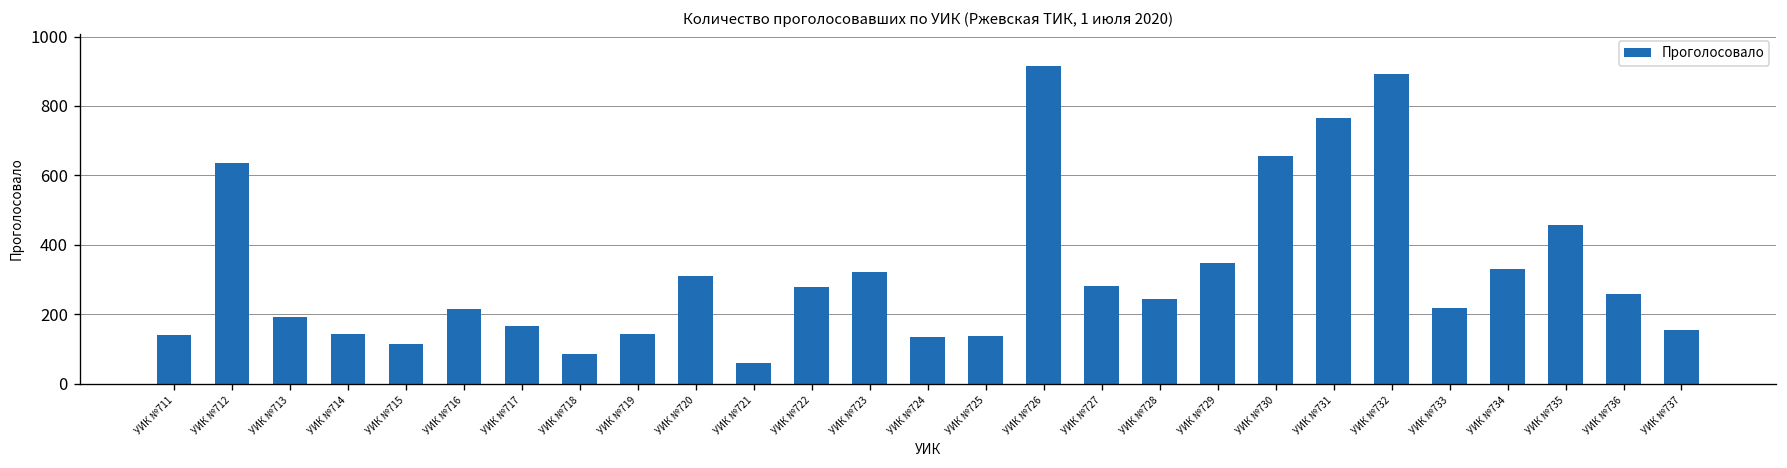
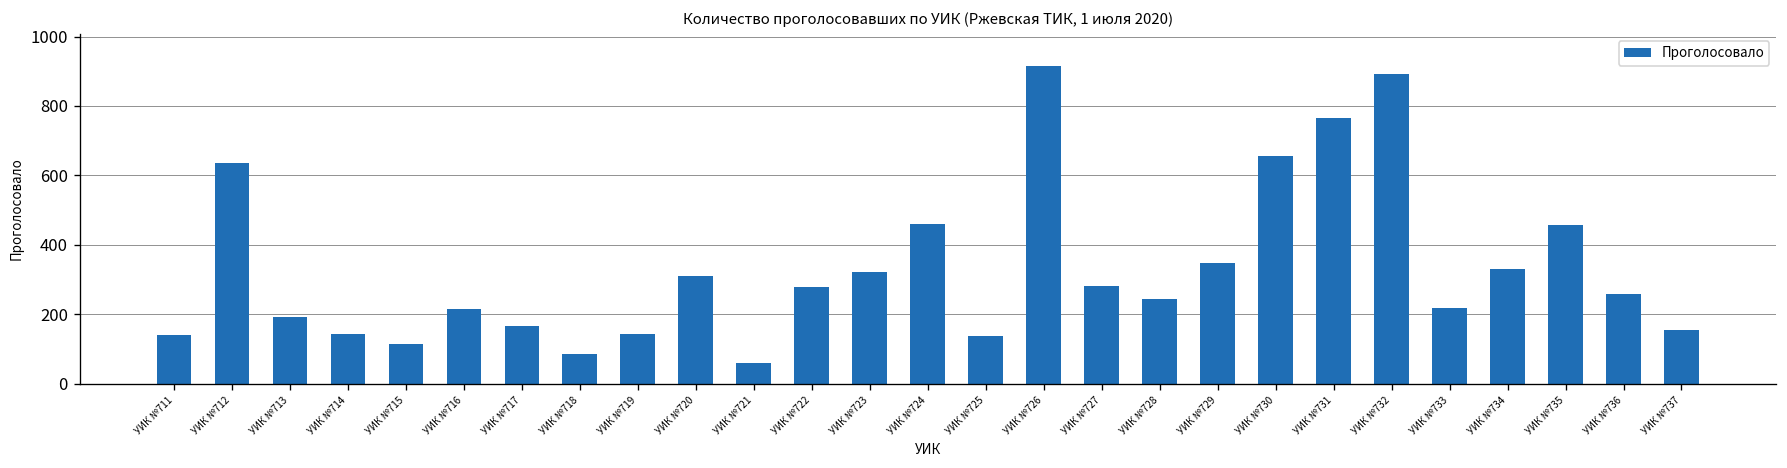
  {
    "УИК №711": 140,
    "УИК №712": 640,
    "УИК №713": 190,
    "УИК №714": 140,
    "УИК №715": 110,
    "УИК №716": 210,
    "УИК №717": 170,
    "УИК №718": 90,
    "УИК №719": 140,
    "УИК №720": 310,
    "УИК №721": 60,
    "УИК №722": 280,
    "УИК №723": 320,
-   "УИК №724": 140,
+   "УИК №724": 460,
    "УИК №725": 140,
    "УИК №726": 920,
    "УИК №727": 280,
    "УИК №728": 240,
    "УИК №729": 350,
    "УИК №730": 660,
    "УИК №731": 770,
    "УИК №732": 890,
    "УИК №733": 220,
    "УИК №734": 330,
    "УИК №735": 460,
    "УИК №736": 260,
    "УИК №737": 150
  }
